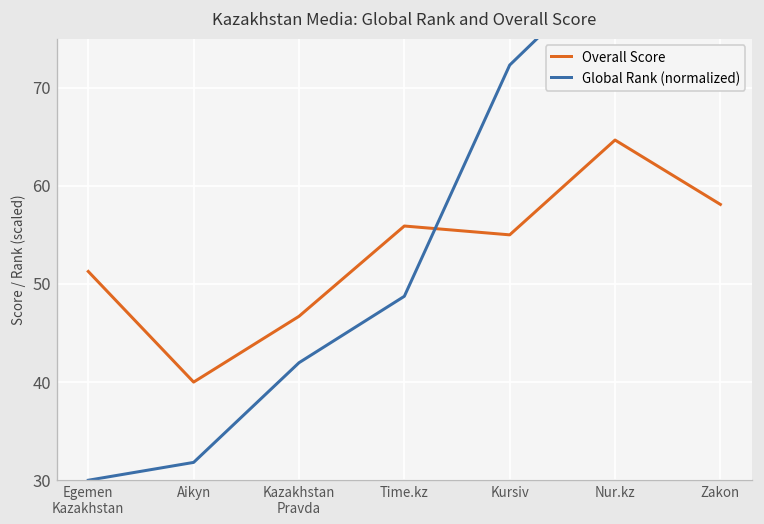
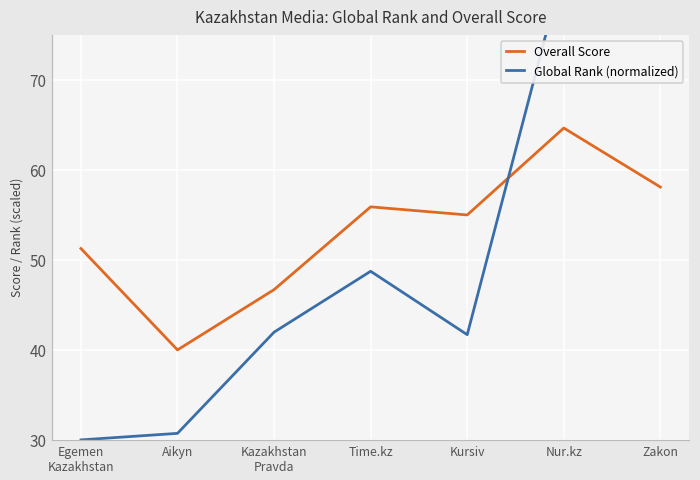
  {
    "Overall Score": {
      "Egemen Kazakhstan": 51,
      "Aikyn": 40,
      "Kazakhstan Pravda": 47,
      "Time.kz": 56,
      "Kursiv": 55,
      "Nur.kz": 65,
      "Zakon": 58
    },
    "Global Rank (normalized)": {
      "Egemen Kazakhstan": 30,
-     "Aikyn": 32,
+     "Aikyn": 31,
      "Kazakhstan Pravda": 42,
      "Time.kz": 49,
-     "Kursiv": 72
+     "Kursiv": 42
    }
  }
